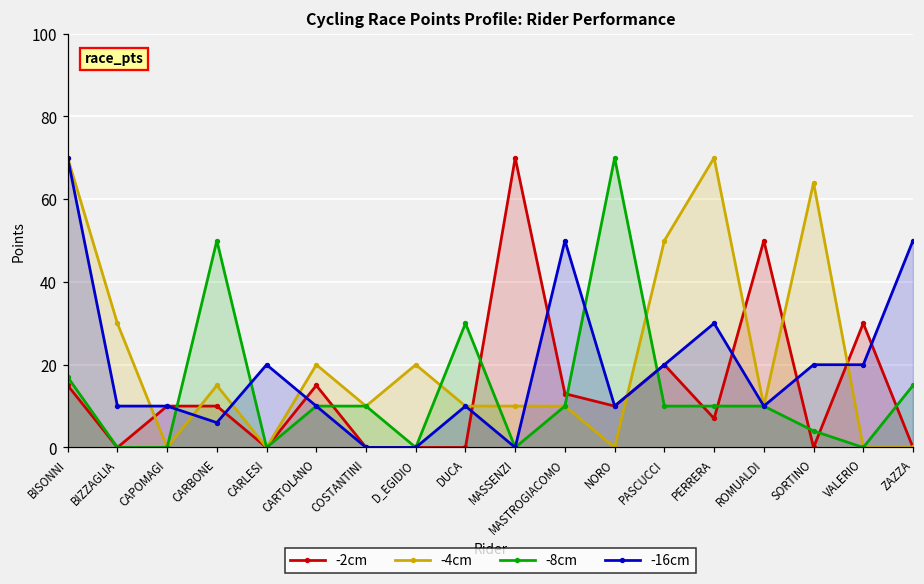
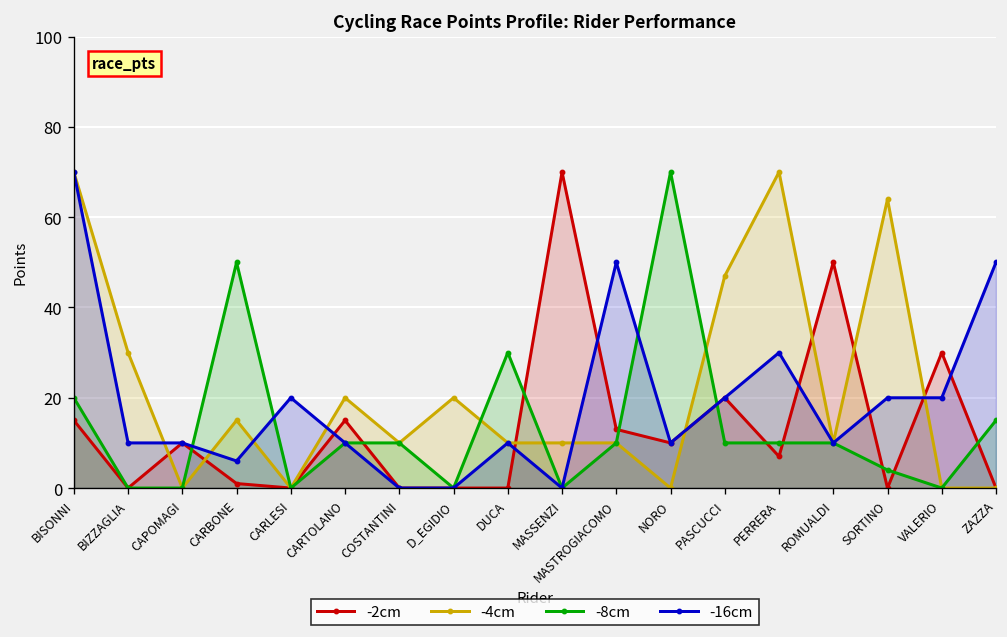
  {
    "-2cm": {
      "BISONNI": 15,
-     "CARBONE": 10,
+     "CARBONE": 1,
      "CARTOLANO": 15,
      "DUCA": 0,
      "MASSENZI": 70,
      "MASTROGIACOMO": 13,
      "PERRERA": 7,
      "ROMUALDI": 50,
      "SORTINO": 0,
      "VALERIO": 30
    },
    "-4cm": {
      "BIZZAGLIA": 30,
      "CARBONE": 15,
      "CARTOLANO": 20,
      "D_EGIDIO": 20,
      "MASSENZI": 10,
      "NORO": 0,
-     "PASCUCCI": 50,
+     "PASCUCCI": 47,
      "PERRERA": 70,
      "SORTINO": 64
    },
    "-8cm": {
-     "BISONNI": 17,
+     "BISONNI": 20,
      "CARBONE": 50,
      "DUCA": 30,
      "NORO": 70,
      "PASCUCCI": 10,
      "PERRERA": 10,
      "SORTINO": 4,
      "ZAZZA": 15
    },
    "-16cm": {
      "BIZZAGLIA": 10,
      "CARBONE": 6,
      "CARLESI": 20,
      "MASTROGIACOMO": 50,
      "PERRERA": 30,
      "SORTINO": 20,
      "VALERIO": 20,
      "ZAZZA": 50
    }
  }
